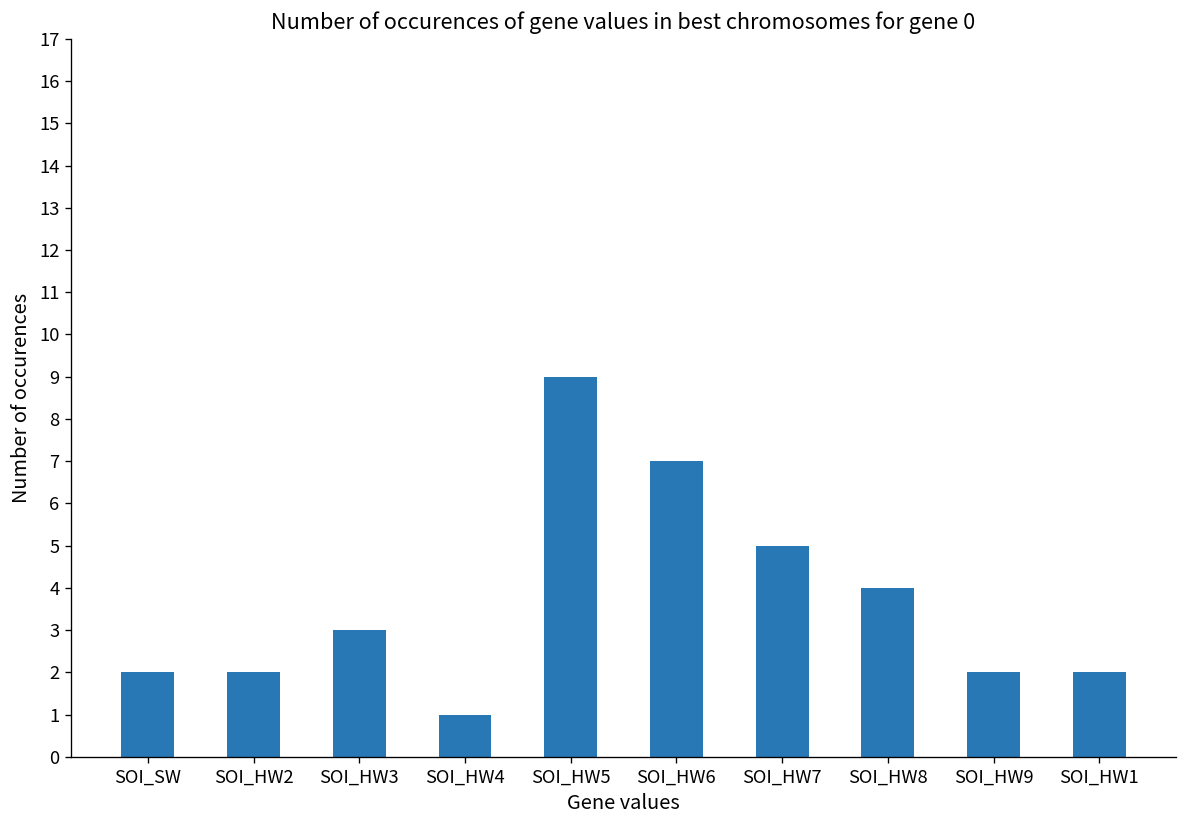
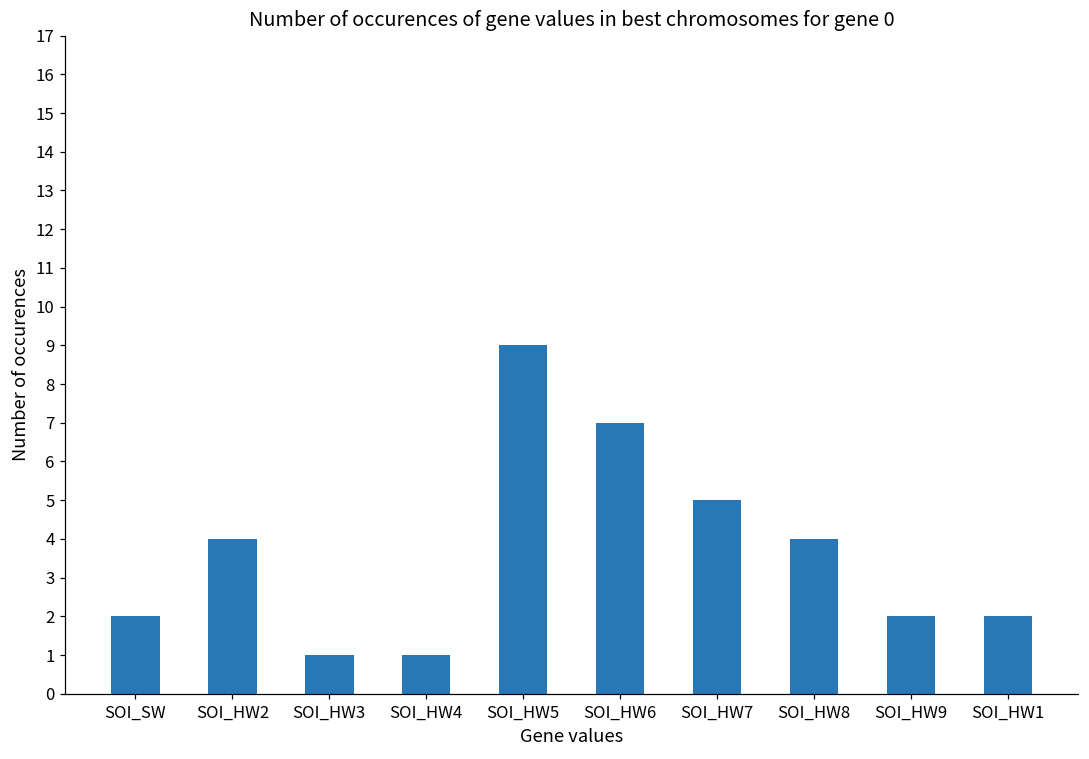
  {
    "SOI_SW": 2,
-   "SOI_HW2": 2,
-   "SOI_HW3": 3,
+   "SOI_HW2": 4,
+   "SOI_HW3": 1,
    "SOI_HW4": 1,
    "SOI_HW5": 9,
    "SOI_HW6": 7,
    "SOI_HW7": 5,
    "SOI_HW8": 4,
    "SOI_HW9": 2,
    "SOI_HW1": 2
  }
